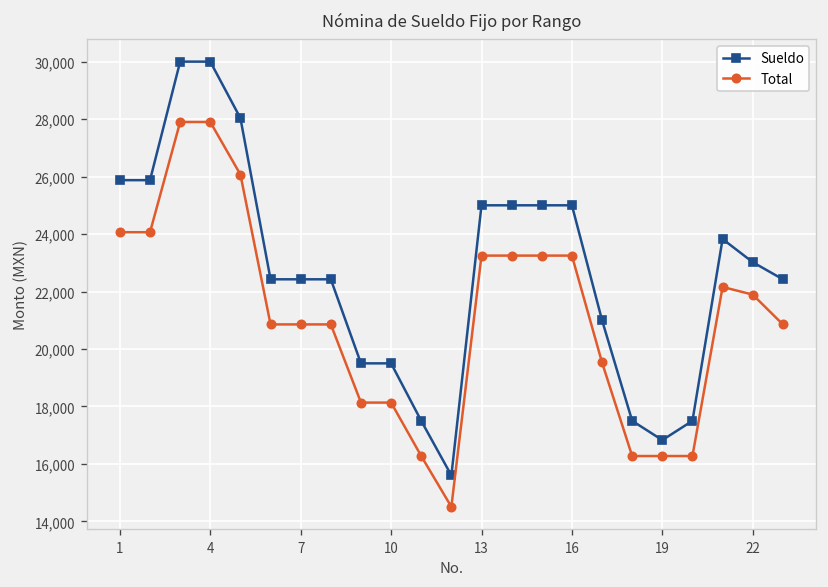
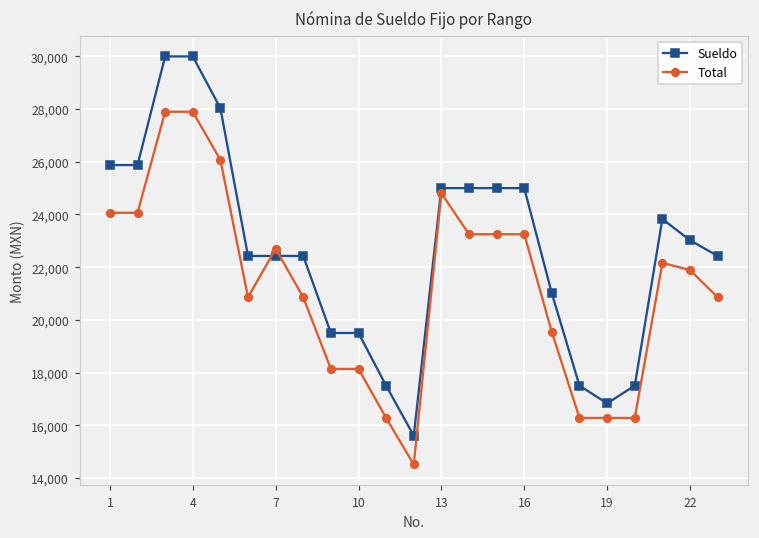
  {
    "Sueldo": {
      "1": "25,900",
      "4": "30,000",
      "7": "22,400",
      "10": "19,500",
      "13": "25,000",
      "16": "25,000",
      "19": "16,800",
      "22": "23,000"
    },
    "Total": {
      "1": "24,100",
      "4": "27,900",
-     "7": "20,900",
+     "7": "22,700",
      "10": "18,100",
-     "13": "23,300",
+     "13": "24,800",
      "16": "23,300",
      "19": "16,300",
      "22": "21,900"
    }
  }
